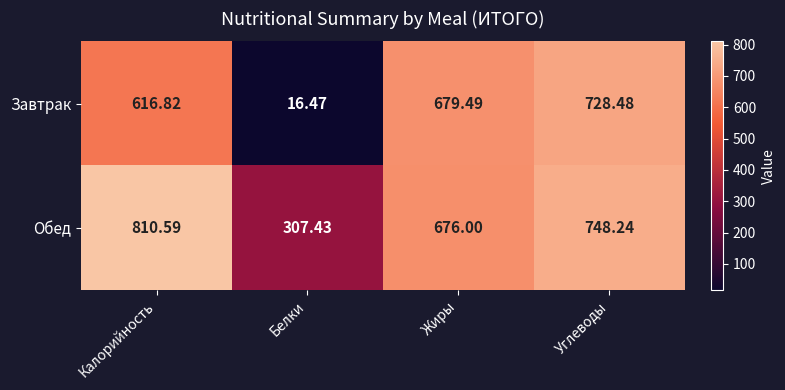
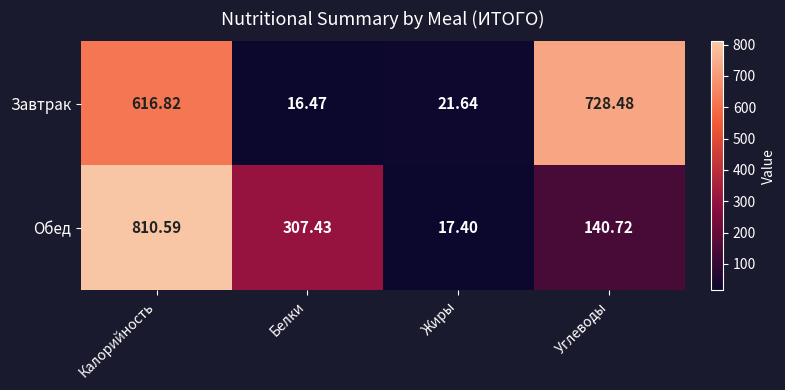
  {
    "Завтрак": {
      "Калорийность": 616.82,
      "Белки": 16.47,
-     "Жиры": 679.49,
+     "Жиры": 21.64,
      "Углеводы": 728.48
    },
    "Обед": {
      "Калорийность": 810.59,
      "Белки": 307.43,
-     "Жиры": 676.00,
-     "Углеводы": 748.24
+     "Жиры": 17.40,
+     "Углеводы": 140.72
    }
  }
